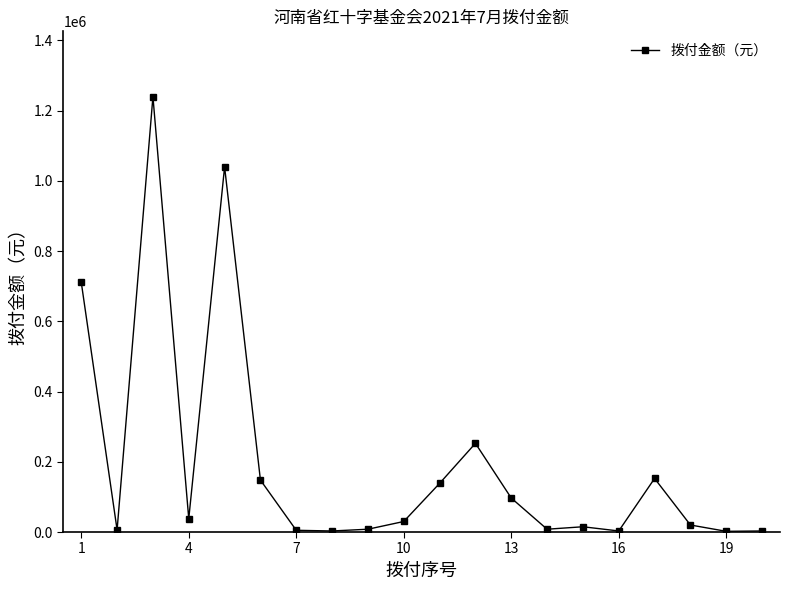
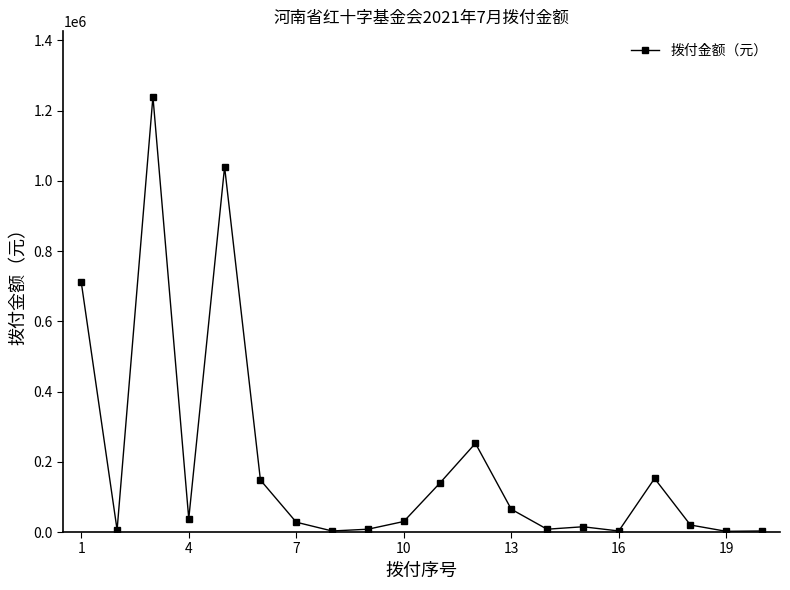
  {
    "1": 710000,
    "4": 40000,
-   "7": 0,
+   "7": 30000,
    "10": 30000,
-   "13": 100000,
+   "13": 60000,
    "16": 0,
    "19": 0
  }
